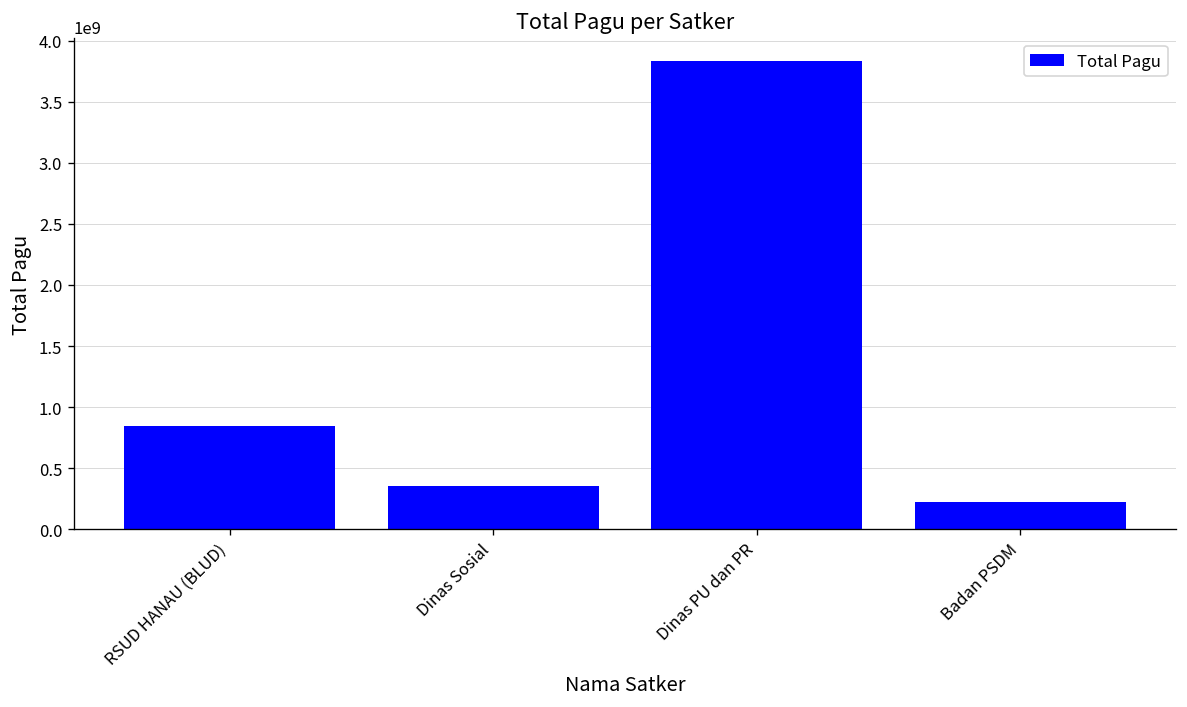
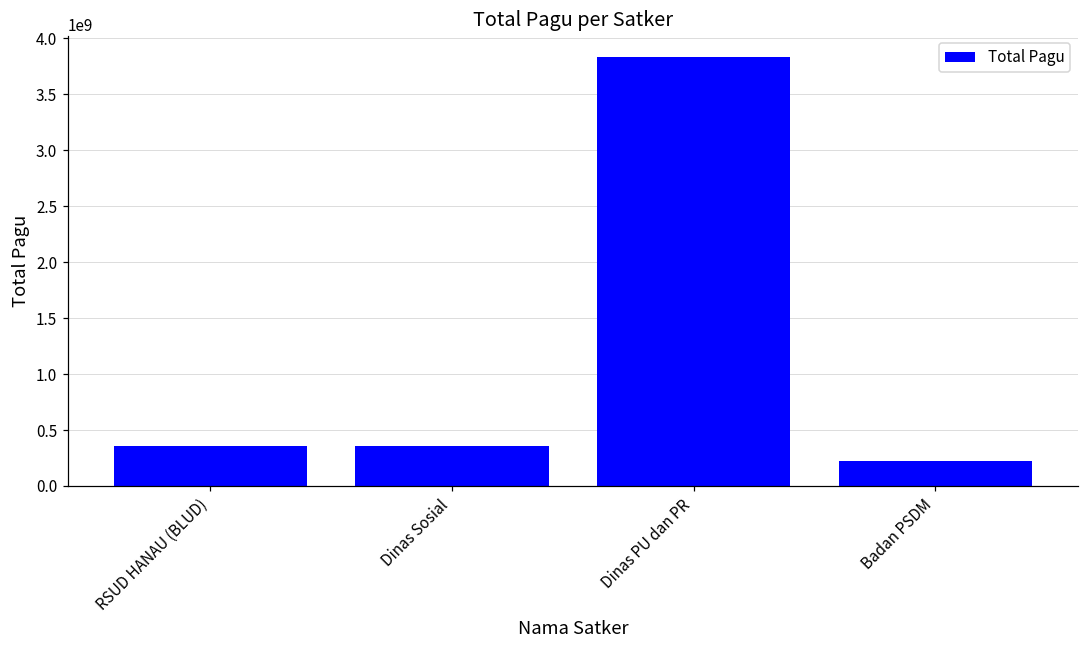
  {
-   "RSUD HANAU (BLUD)": 850000000,
+   "RSUD HANAU (BLUD)": 350000000,
    "Dinas Sosial": 360000000,
    "Dinas PU dan PR": 3830000000,
    "Badan PSDM": 230000000
  }
